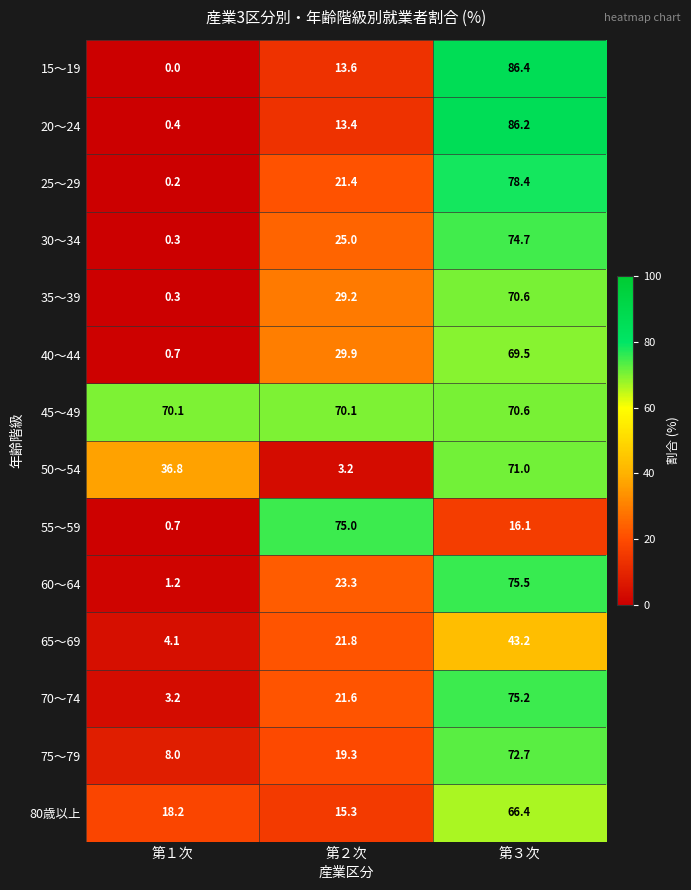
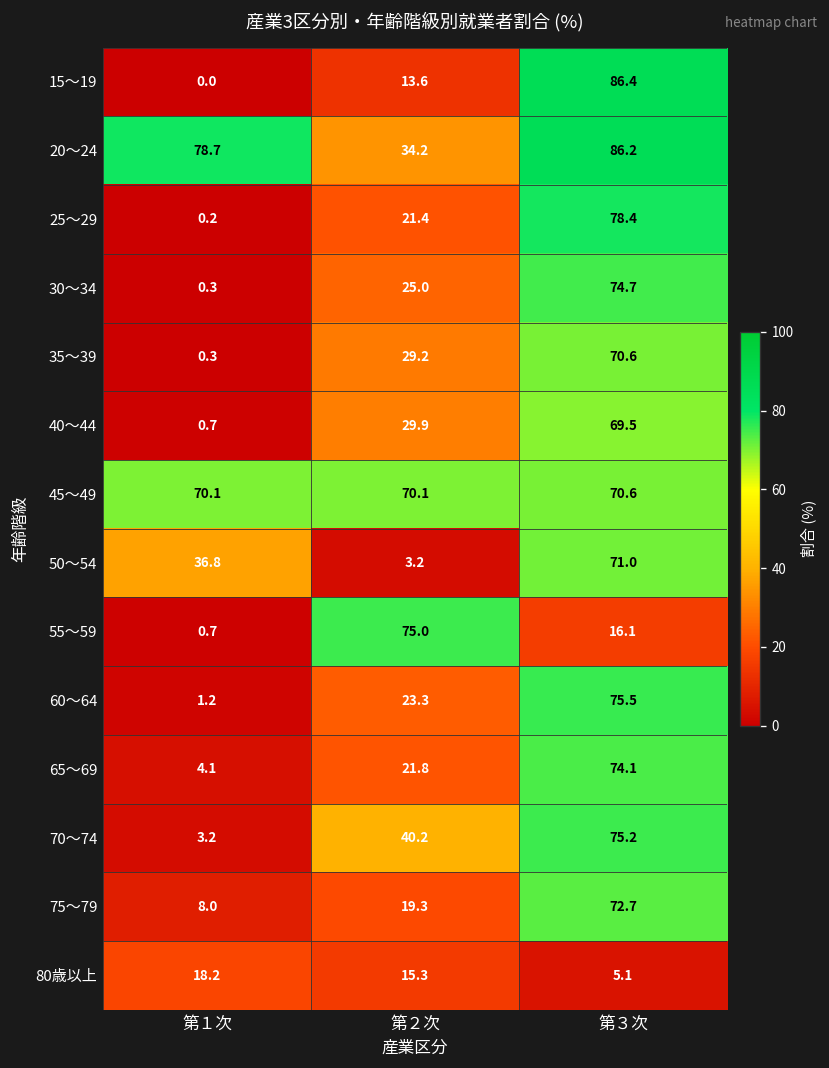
  {
    "15～19": {
      "第１次": 0.0,
      "第２次": 13.6,
      "第３次": 86.4
    },
    "20～24": {
-     "第１次": 0.4,
-     "第２次": 13.4,
+     "第１次": 78.7,
+     "第２次": 34.2,
      "第３次": 86.2
    },
    "25～29": {
      "第１次": 0.2,
      "第２次": 21.4,
      "第３次": 78.4
    },
    "30～34": {
      "第１次": 0.3,
      "第２次": 25.0,
      "第３次": 74.7
    },
    "35～39": {
      "第１次": 0.3,
      "第２次": 29.2,
      "第３次": 70.6
    },
    "40～44": {
      "第１次": 0.7,
      "第２次": 29.9,
      "第３次": 69.5
    },
    "45～49": {
      "第１次": 70.1,
      "第２次": 70.1,
      "第３次": 70.6
    },
    "50～54": {
      "第１次": 36.8,
      "第２次": 3.2,
      "第３次": 71.0
    },
    "55～59": {
      "第１次": 0.7,
      "第２次": 75.0,
      "第３次": 16.1
    },
    "60～64": {
      "第１次": 1.2,
      "第２次": 23.3,
      "第３次": 75.5
    },
    "65～69": {
      "第１次": 4.1,
      "第２次": 21.8,
-     "第３次": 43.2
+     "第３次": 74.1
    },
    "70～74": {
      "第１次": 3.2,
-     "第２次": 21.6,
+     "第２次": 40.2,
      "第３次": 75.2
    },
    "75～79": {
      "第１次": 8.0,
      "第２次": 19.3,
      "第３次": 72.7
    },
    "80歳以上": {
      "第１次": 18.2,
      "第２次": 15.3,
-     "第３次": 66.4
+     "第３次": 5.1
    }
  }
